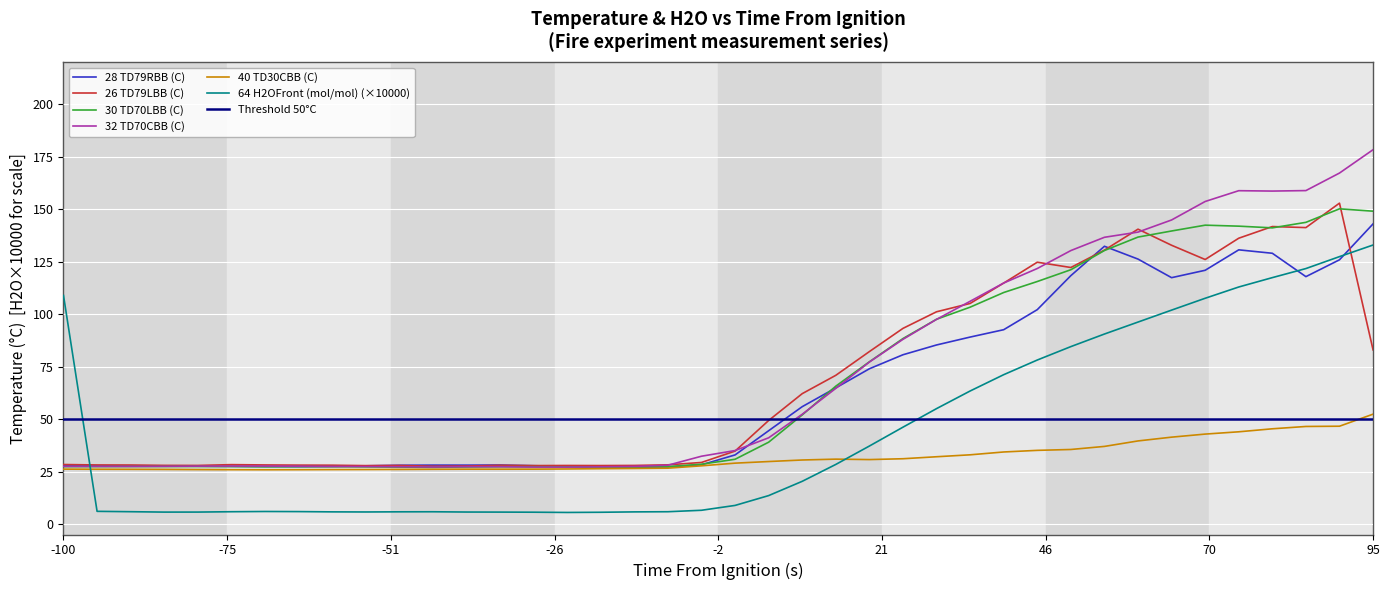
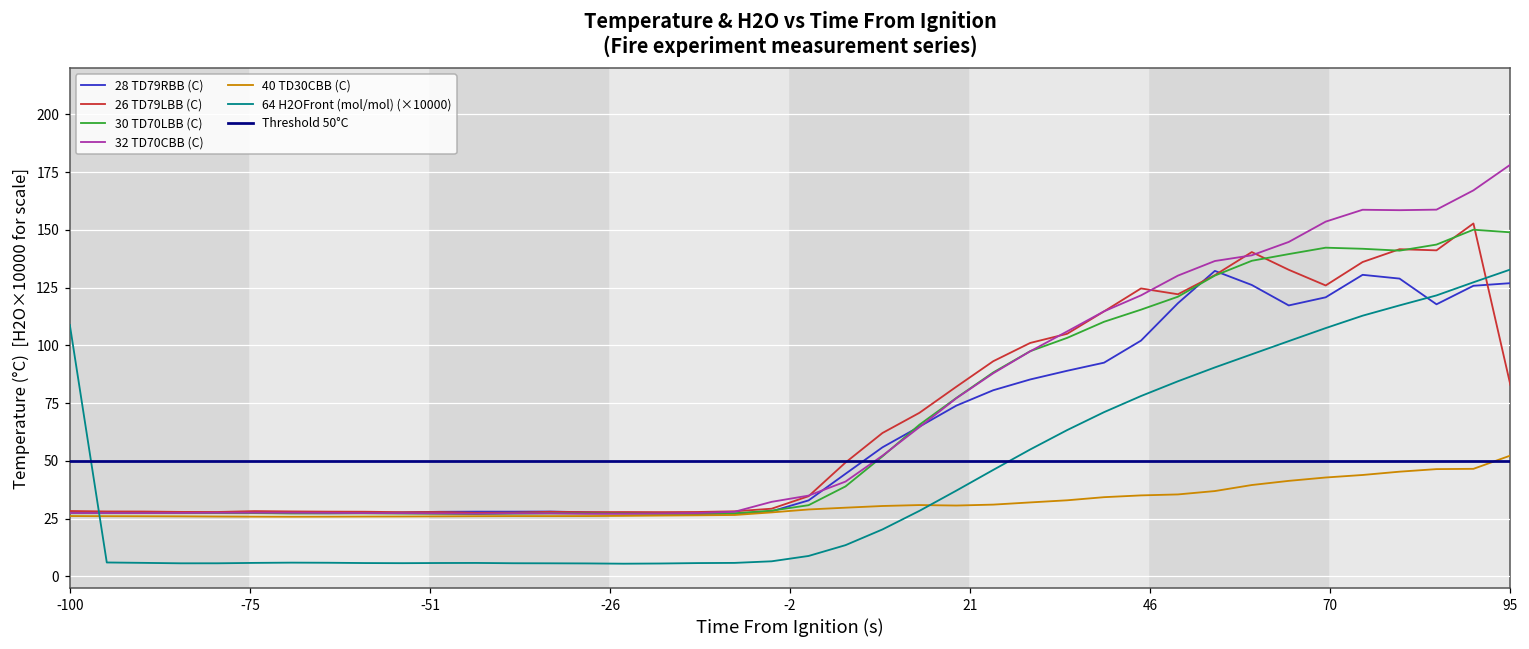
  {
    "28 TD79RBB (C)": {
-     "95": 143
+     "95": 127
    },
    "26 TD79LBB (C)": {
      "95": 83
    },
    "30 TD70LBB (C)": {
      "95": 149
    },
    "32 TD70CBB (C)": {
      "95": 178
    },
    "40 TD30CBB (C)": {
      "95": 52
    },
    "64 H2OFront (mol/mol) (×10000)": {
      "-100": 109,
      "95": 133
    }
  }
